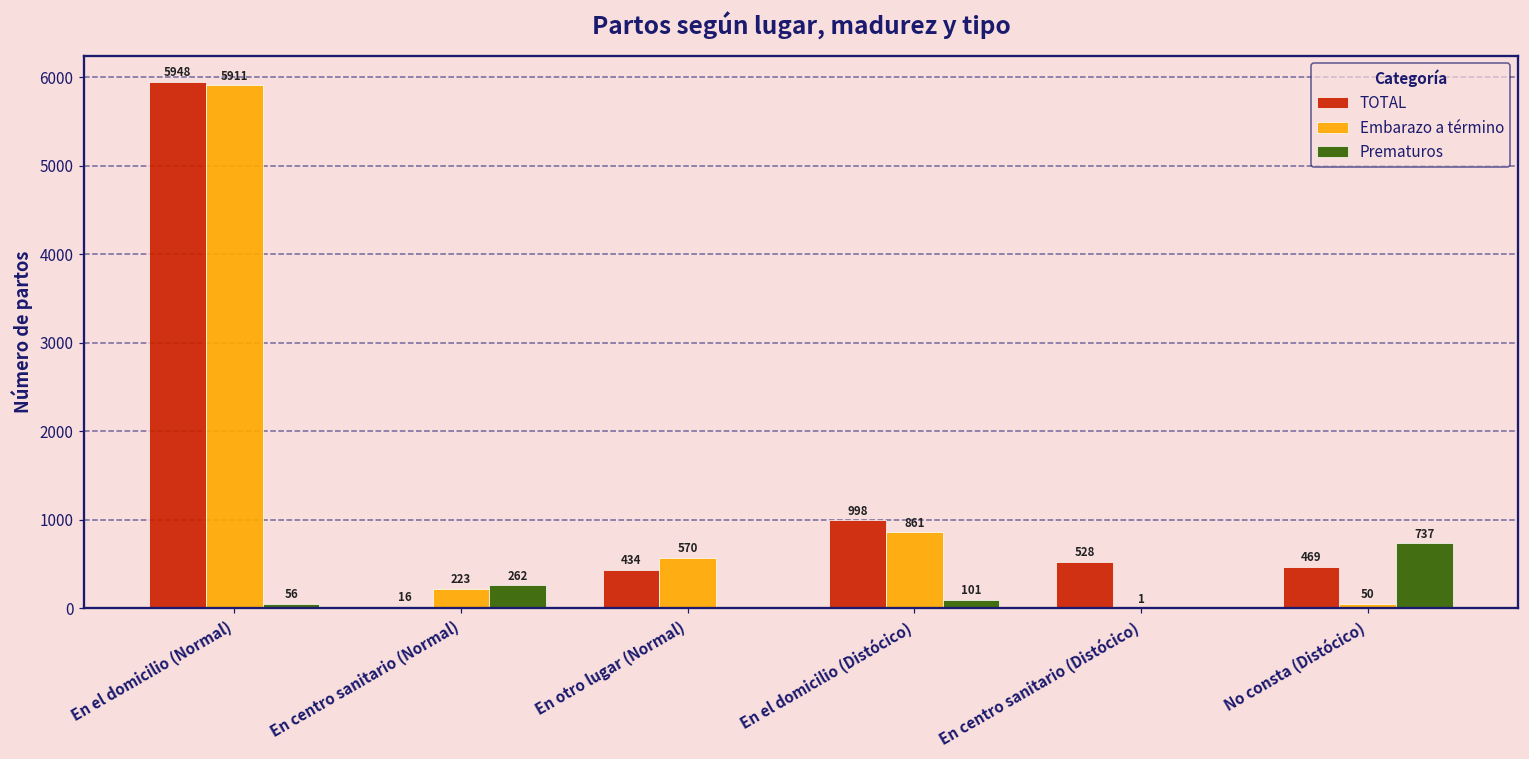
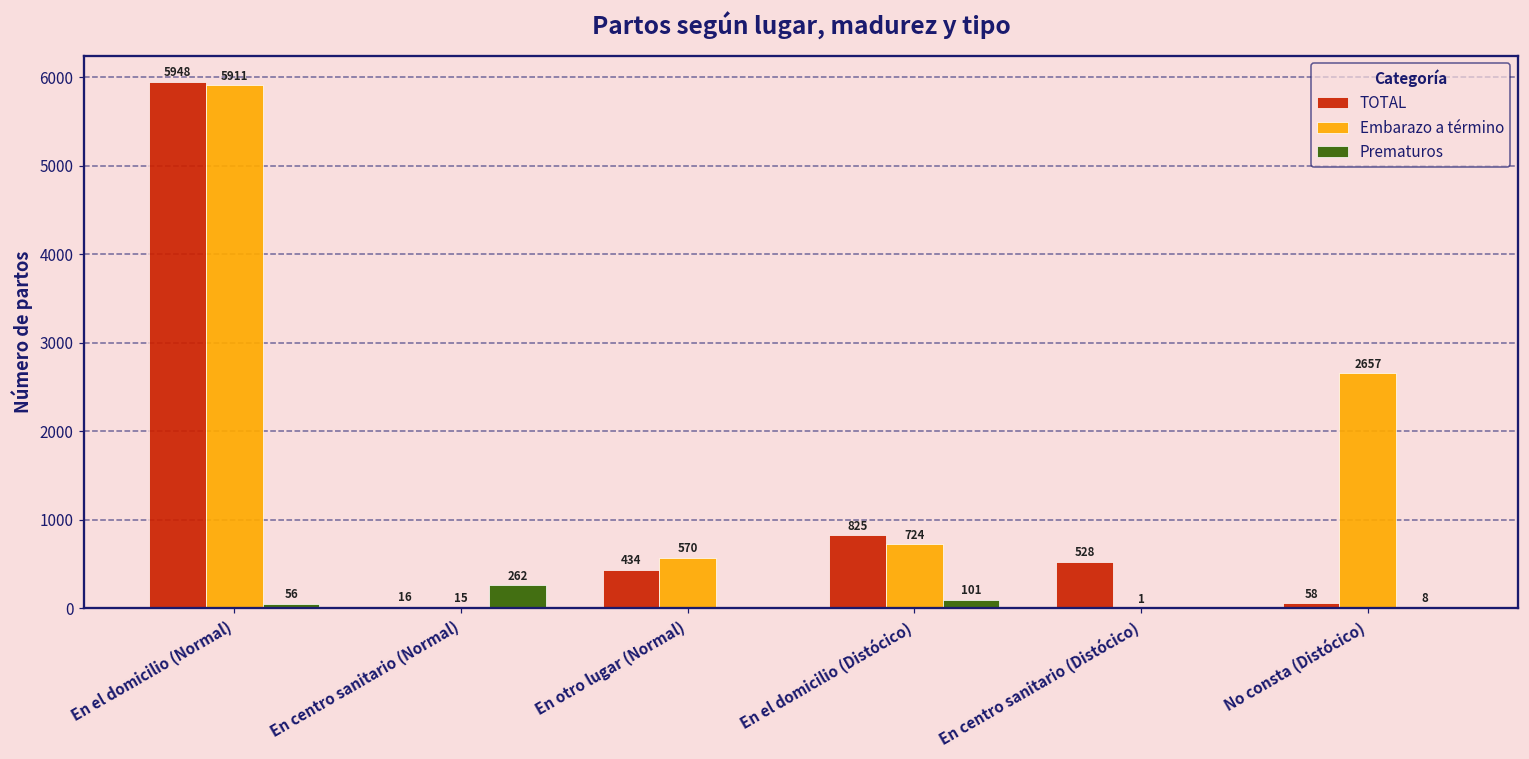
  {
    "TOTAL": {
      "En el domicilio (Normal)": 5948,
      "En centro sanitario (Normal)": 16,
      "En otro lugar (Normal)": 434,
-     "En el domicilio (Distócico)": 998,
+     "En el domicilio (Distócico)": 825,
      "En centro sanitario (Distócico)": 528,
-     "No consta (Distócico)": 469
+     "No consta (Distócico)": 58
    },
    "Embarazo a término": {
      "En el domicilio (Normal)": 5911,
-     "En centro sanitario (Normal)": 223,
+     "En centro sanitario (Normal)": 15,
      "En otro lugar (Normal)": 570,
-     "En el domicilio (Distócico)": 861,
+     "En el domicilio (Distócico)": 724,
      "En centro sanitario (Distócico)": 1,
-     "No consta (Distócico)": 50
+     "No consta (Distócico)": 2657
    },
    "Prematuros": {
      "En el domicilio (Normal)": 56,
      "En centro sanitario (Normal)": 262,
      "En el domicilio (Distócico)": 101,
-     "No consta (Distócico)": 737
+     "No consta (Distócico)": 8
    }
  }
